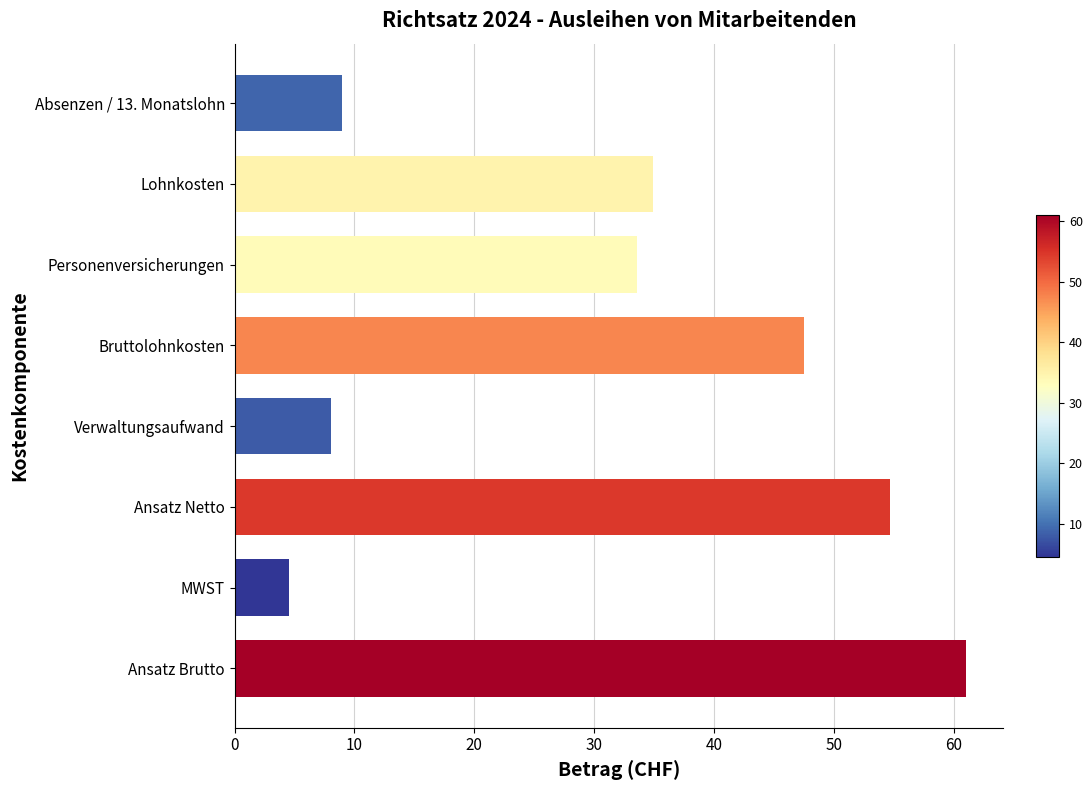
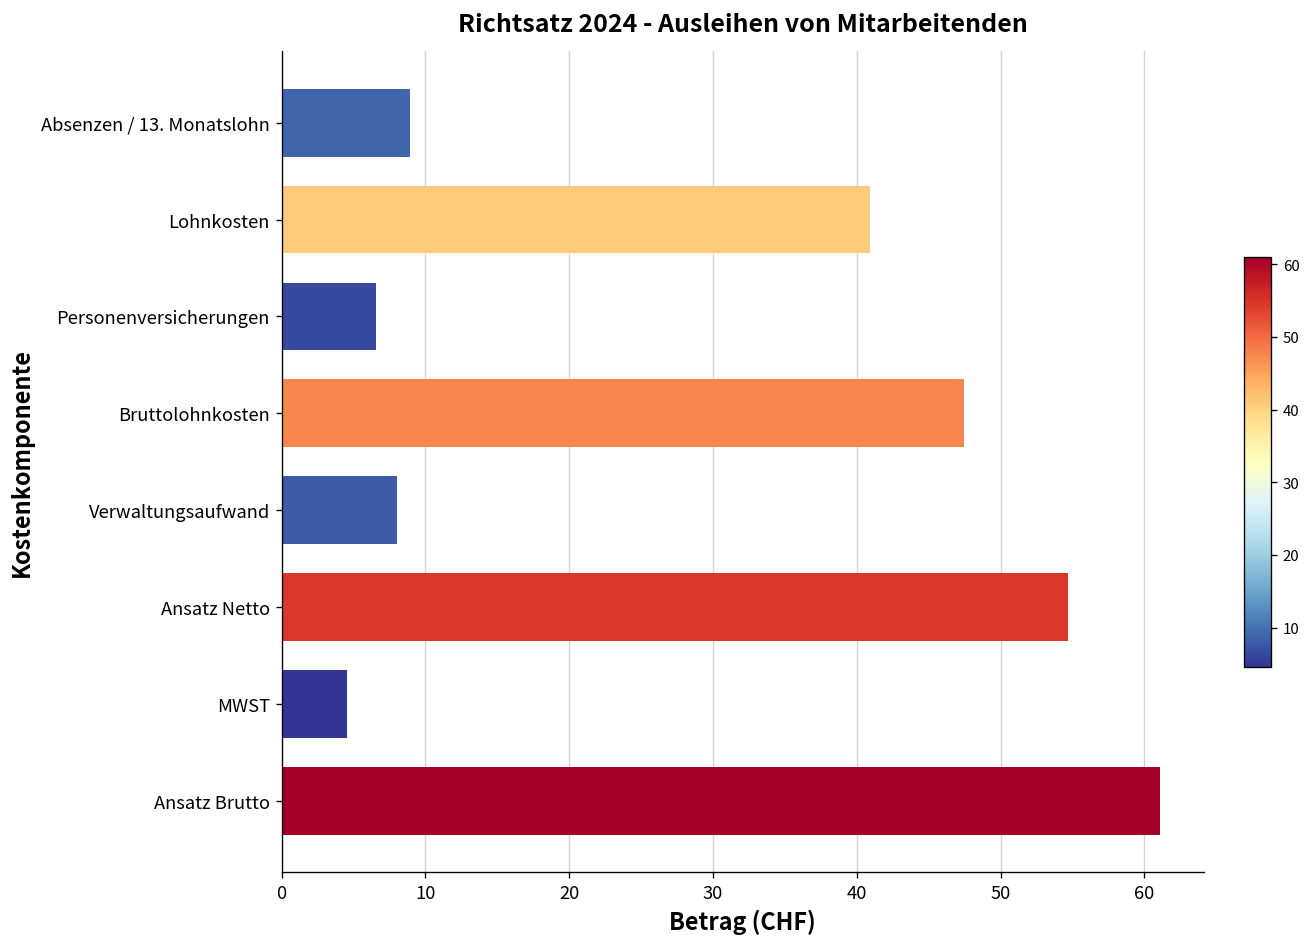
  {
    "Absenzen / 13. Monatslohn": 8.9,
-   "Lohnkosten": 34.9,
-   "Personenversicherungen": 33.6,
+   "Lohnkosten": 40.9,
+   "Personenversicherungen": 6.5,
    "Bruttolohnkosten": 47.5,
    "Verwaltungsaufwand": 8.0,
    "Ansatz Netto": 54.7,
    "MWST": 4.6,
    "Ansatz Brutto": 61.1
  }
